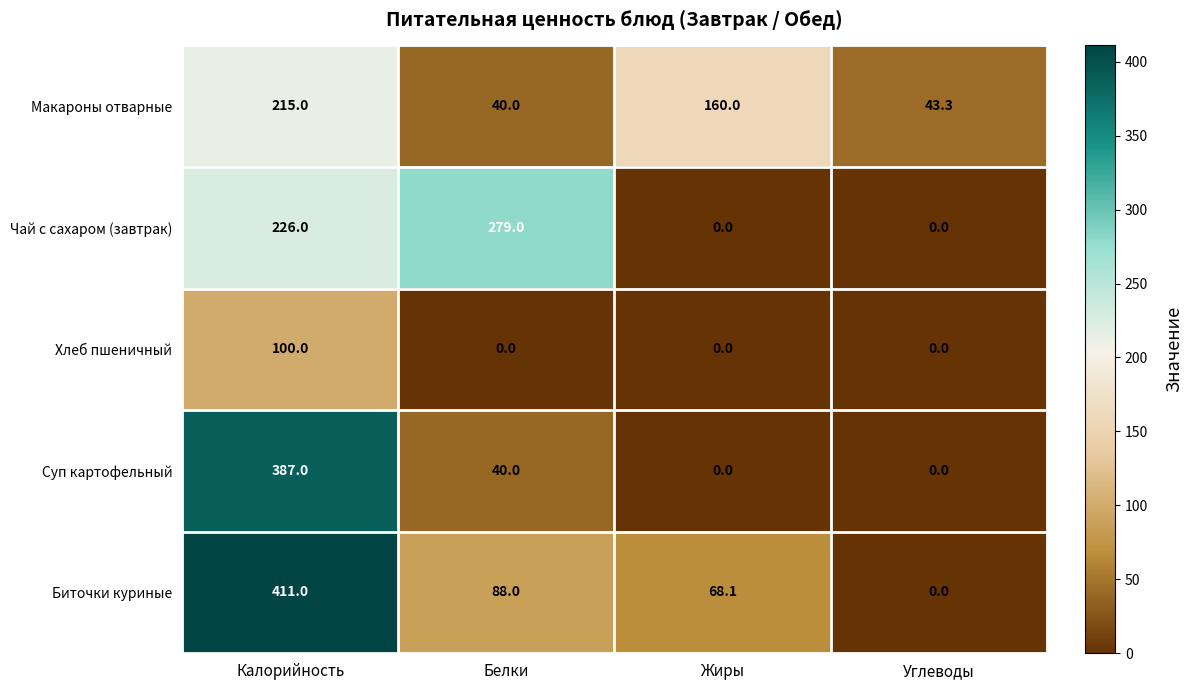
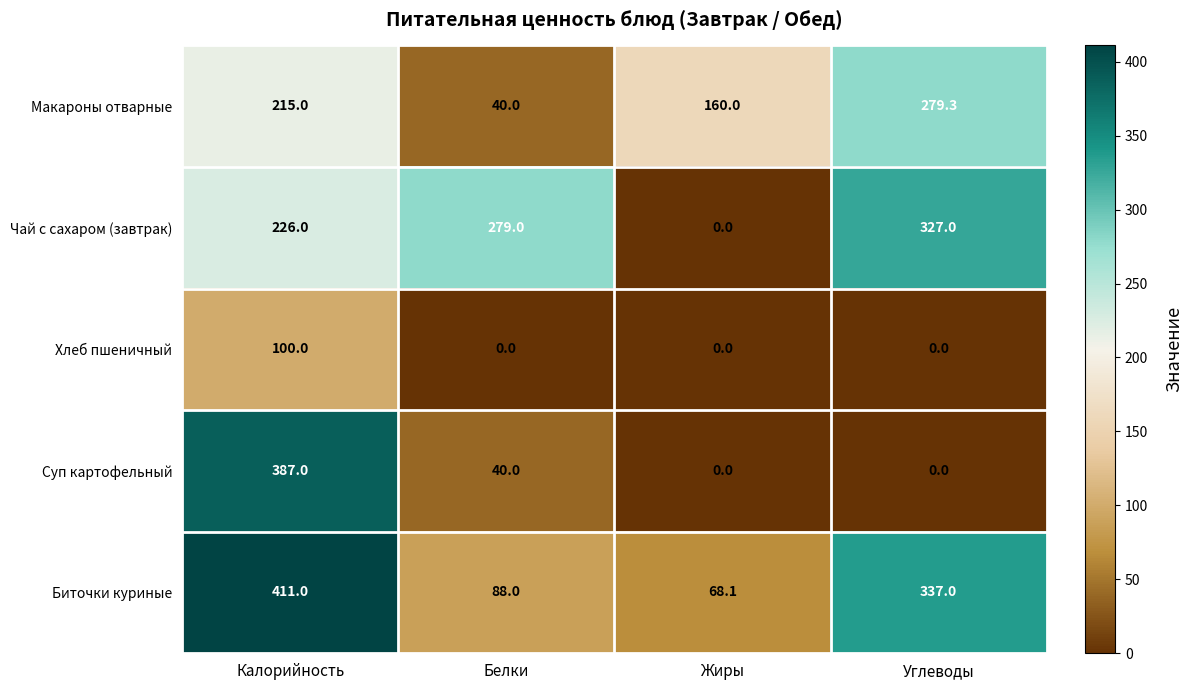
  {
    "Макароны отварные": {
      "Калорийность": 215.0,
      "Белки": 40.0,
      "Жиры": 160.0,
-     "Углеводы": 43.3
+     "Углеводы": 279.3
    },
    "Чай с сахаром (завтрак)": {
      "Калорийность": 226.0,
      "Белки": 279.0,
      "Жиры": 0.0,
-     "Углеводы": 0.0
+     "Углеводы": 327.0
    },
    "Хлеб пшеничный": {
      "Калорийность": 100.0,
      "Белки": 0.0,
      "Жиры": 0.0,
      "Углеводы": 0.0
    },
    "Суп картофельный": {
      "Калорийность": 387.0,
      "Белки": 40.0,
      "Жиры": 0.0,
      "Углеводы": 0.0
    },
    "Биточки куриные": {
      "Калорийность": 411.0,
      "Белки": 88.0,
      "Жиры": 68.1,
-     "Углеводы": 0.0
+     "Углеводы": 337.0
    }
  }
